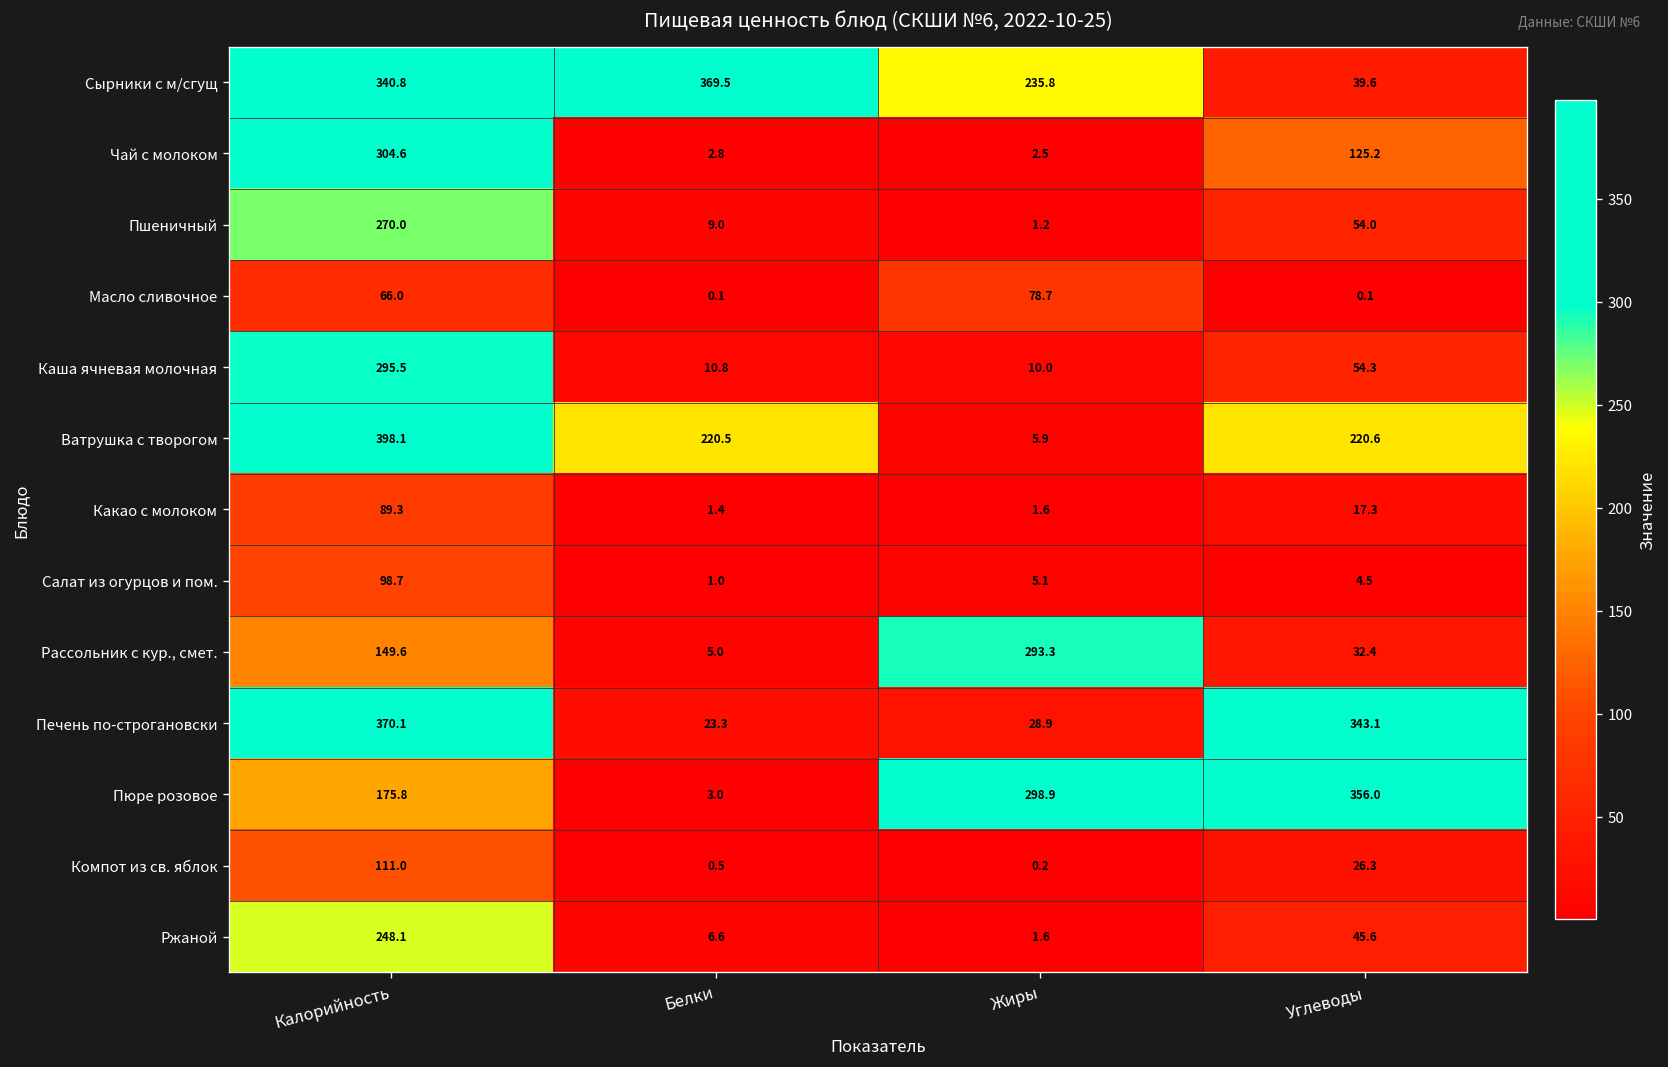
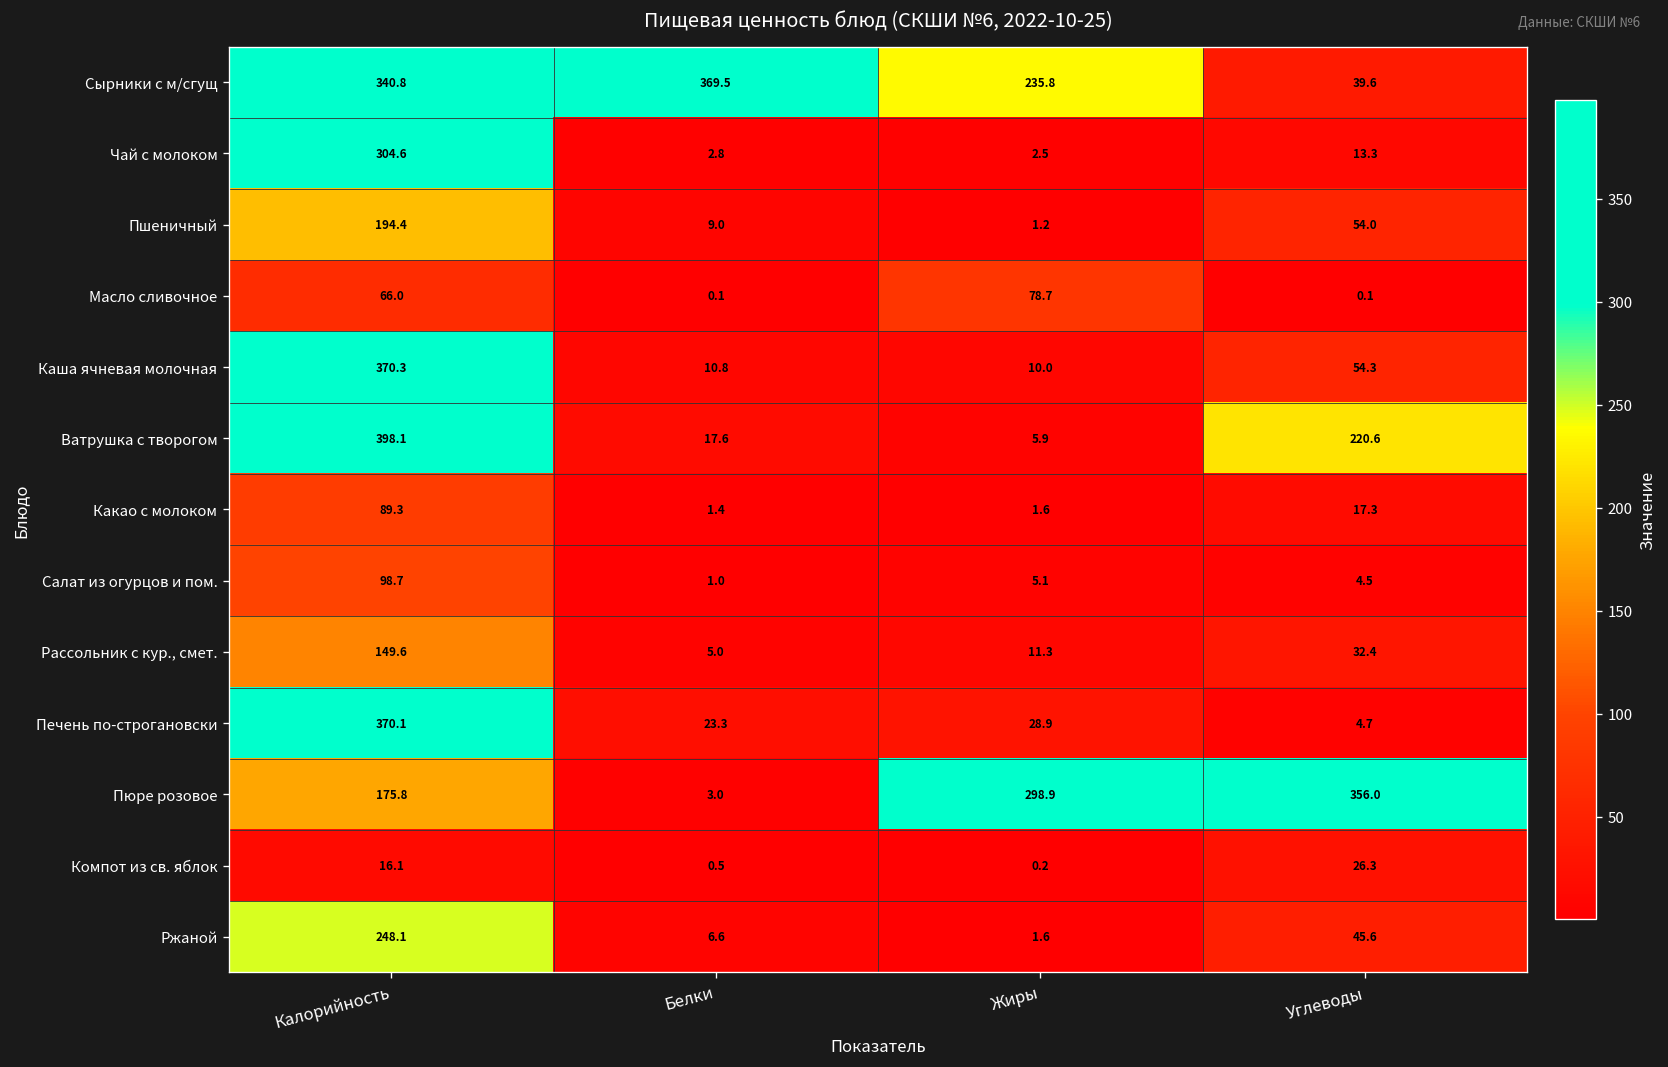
  {
    "Сырники с м/сгущ": {
      "Калорийность": 340.8,
      "Белки": 369.5,
      "Жиры": 235.8,
      "Углеводы": 39.6
    },
    "Чай с молоком": {
      "Калорийность": 304.6,
      "Белки": 2.8,
      "Жиры": 2.5,
-     "Углеводы": 125.2
+     "Углеводы": 13.3
    },
    "Пшеничный": {
-     "Калорийность": 270.0,
+     "Калорийность": 194.4,
      "Белки": 9.0,
      "Жиры": 1.2,
      "Углеводы": 54.0
    },
    "Масло сливочное": {
      "Калорийность": 66.0,
      "Белки": 0.1,
      "Жиры": 78.7,
      "Углеводы": 0.1
    },
    "Каша ячневая молочная": {
-     "Калорийность": 295.5,
+     "Калорийность": 370.3,
      "Белки": 10.8,
      "Жиры": 10.0,
      "Углеводы": 54.3
    },
    "Ватрушка с творогом": {
      "Калорийность": 398.1,
-     "Белки": 220.5,
+     "Белки": 17.6,
      "Жиры": 5.9,
      "Углеводы": 220.6
    },
    "Какао с молоком": {
      "Калорийность": 89.3,
      "Белки": 1.4,
      "Жиры": 1.6,
      "Углеводы": 17.3
    },
    "Салат из огурцов и пом.": {
      "Калорийность": 98.7,
      "Белки": 1.0,
      "Жиры": 5.1,
      "Углеводы": 4.5
    },
    "Рассольник с кур., смет.": {
      "Калорийность": 149.6,
      "Белки": 5.0,
-     "Жиры": 293.3,
+     "Жиры": 11.3,
      "Углеводы": 32.4
    },
    "Печень по-строгановски": {
      "Калорийность": 370.1,
      "Белки": 23.3,
      "Жиры": 28.9,
-     "Углеводы": 343.1
+     "Углеводы": 4.7
    },
    "Пюре розовое": {
      "Калорийность": 175.8,
      "Белки": 3.0,
      "Жиры": 298.9,
      "Углеводы": 356.0
    },
    "Компот из св. яблок": {
-     "Калорийность": 111.0,
+     "Калорийность": 16.1,
      "Белки": 0.5,
      "Жиры": 0.2,
      "Углеводы": 26.3
    },
    "Ржаной": {
      "Калорийность": 248.1,
      "Белки": 6.6,
      "Жиры": 1.6,
      "Углеводы": 45.6
    }
  }
